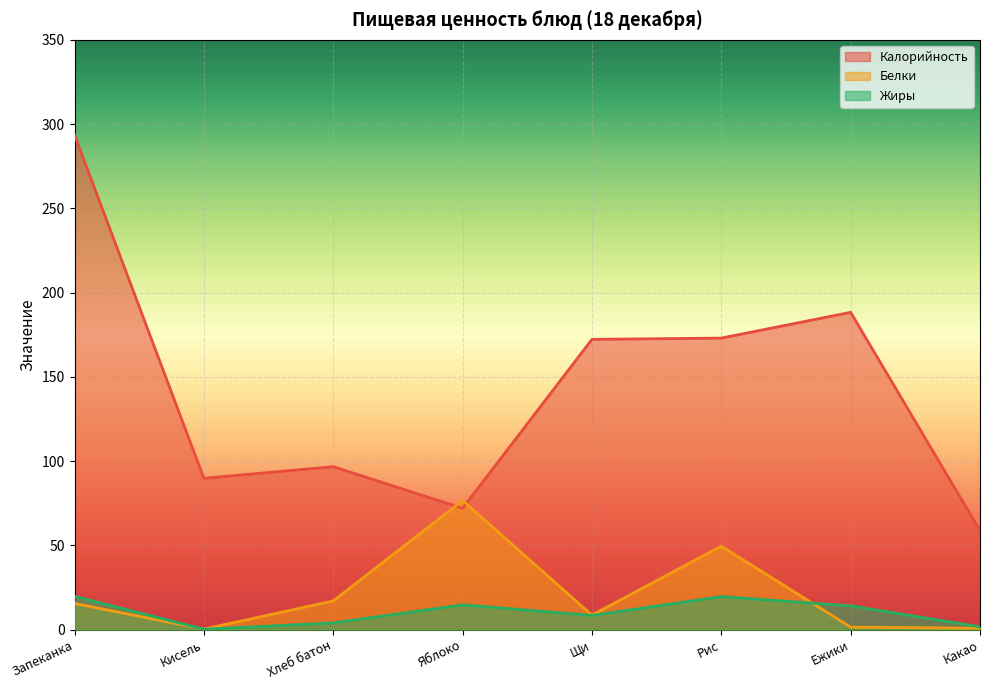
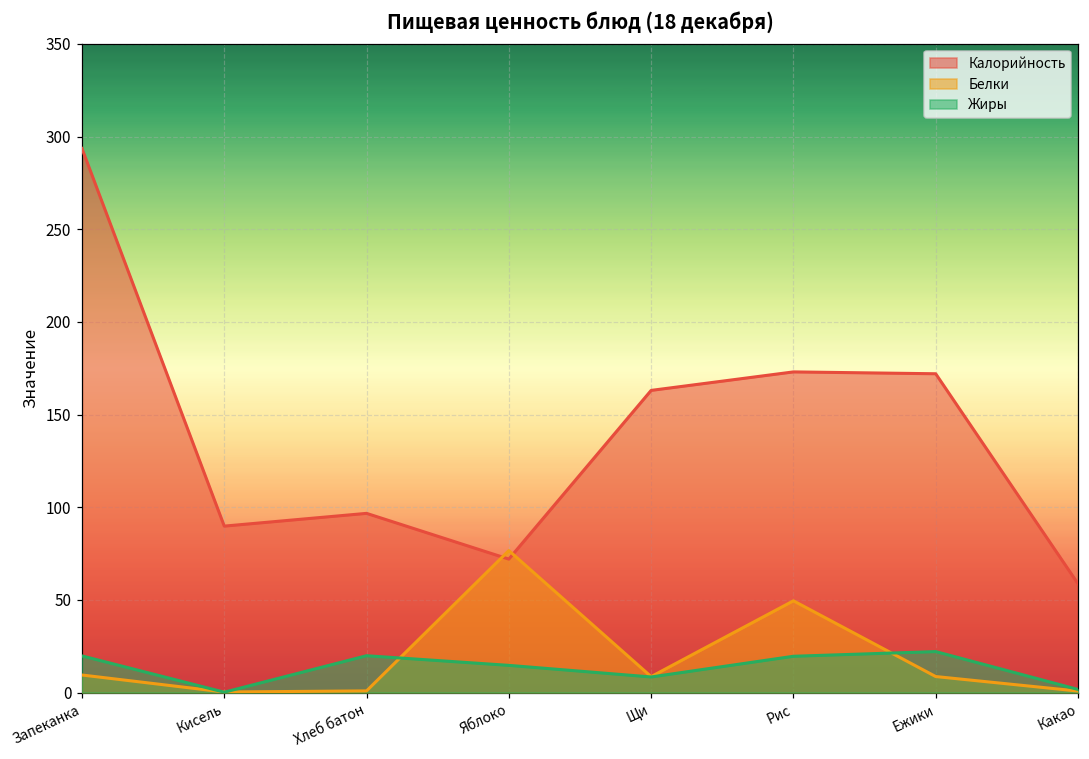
  {
    "Калорийность": {
      "Запеканка": 294,
      "Кисель": 90,
      "Хлеб батон": 97,
      "Яблоко": 72,
-     "Щи": 172,
+     "Щи": 163,
      "Рис": 173,
-     "Ежики": 188,
+     "Ежики": 172,
      "Какао": 59
    },
    "Белки": {
-     "Запеканка": 16,
-     "Хлеб батон": 17,
+     "Запеканка": 9,
+     "Хлеб батон": 1,
      "Яблоко": 77,
      "Рис": 50,
-     "Ежики": 1
+     "Ежики": 9
    },
    "Жиры": {
      "Запеканка": 20,
-     "Хлеб батон": 4,
+     "Хлеб батон": 20,
      "Яблоко": 15,
      "Рис": 20,
-     "Ежики": 14
+     "Ежики": 22
    }
  }
